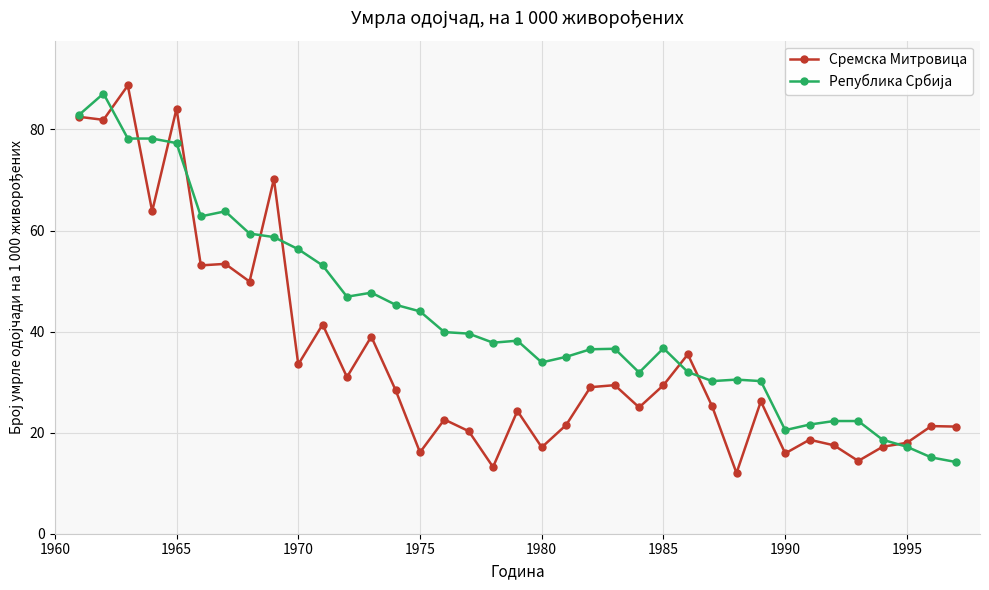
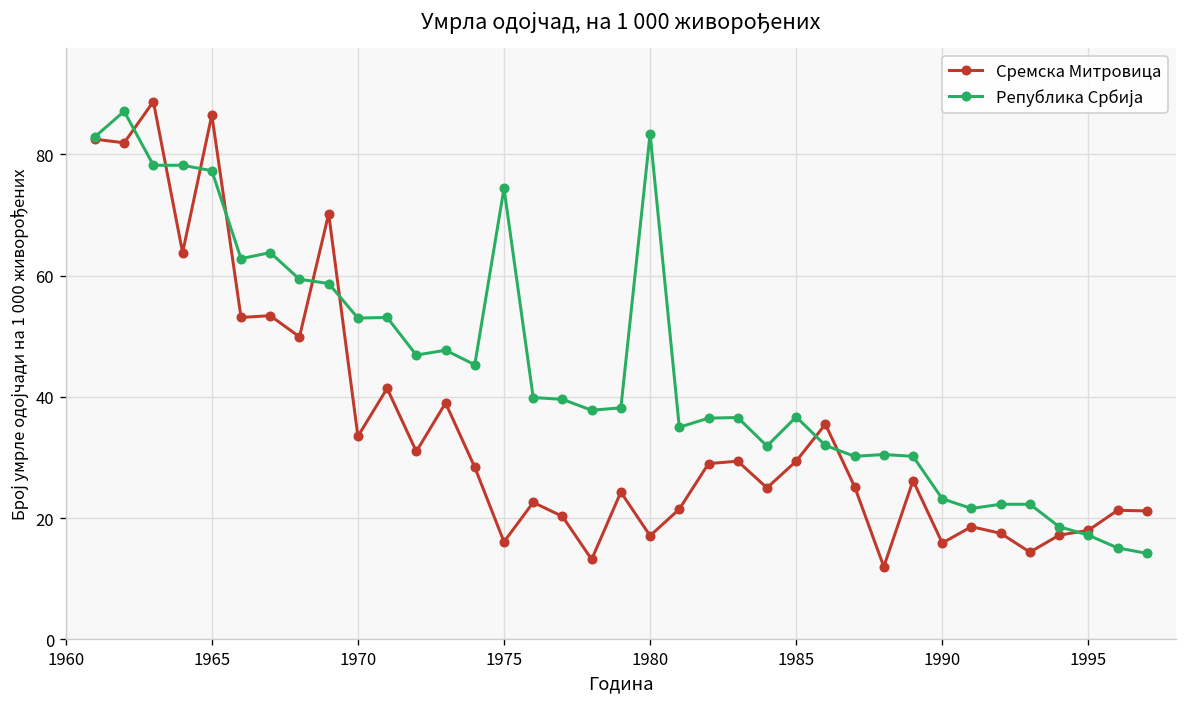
  {
    "Сремска Митровица": {
-     "1965": 84,
+     "1965": 87,
      "1970": 34,
      "1975": 16,
      "1980": 17,
      "1985": 29,
      "1990": 16,
      "1995": 18
    },
    "Република Србија": {
      "1965": 77,
-     "1970": 56,
-     "1975": 44,
-     "1980": 34,
+     "1970": 53,
+     "1975": 74,
+     "1980": 83,
      "1985": 37,
-     "1990": 21,
+     "1990": 23,
      "1995": 17
    }
  }
